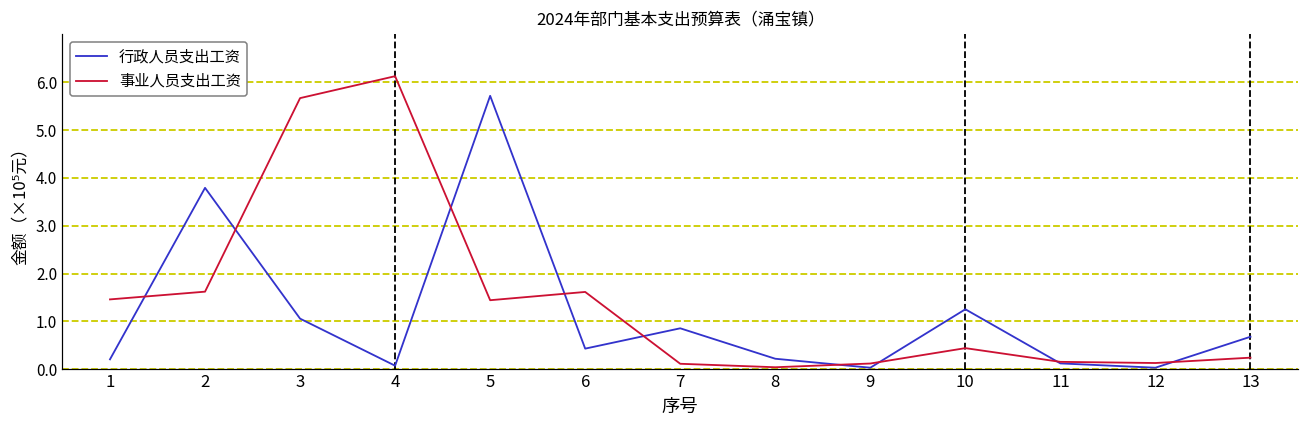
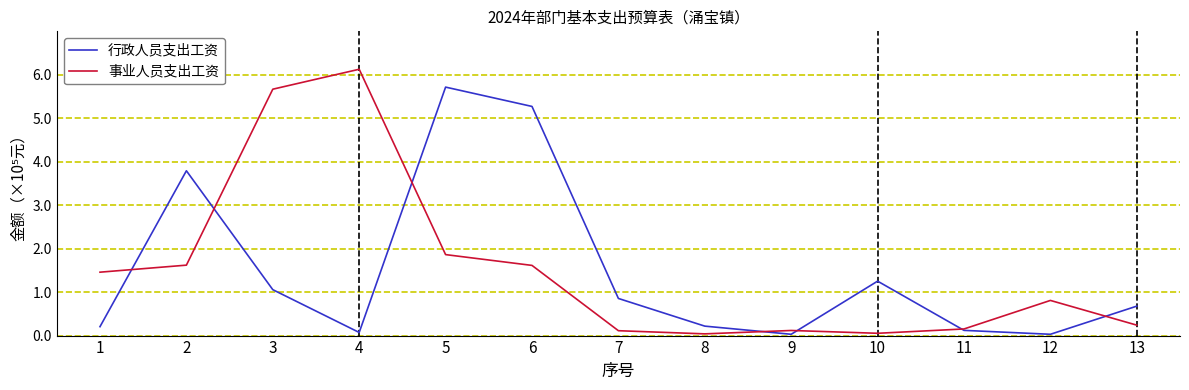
  {
    "行政人员支出工资": {
      "1": 0.2,
      "2": 3.8,
      "3": 1.1,
      "4": 0.1,
      "5": 5.7,
-     "6": 0.4,
+     "6": 5.3,
      "7": 0.9,
      "8": 0.2,
      "9": 0.0,
      "10": 1.3,
      "12": 0.0,
      "13": 0.7
    },
    "事业人员支出工资": {
      "1": 1.5,
      "2": 1.6,
      "3": 5.7,
      "4": 6.1,
-     "5": 1.4,
+     "5": 1.9,
      "6": 1.6,
      "7": 0.1,
      "8": 0.0,
      "9": 0.1,
-     "10": 0.4,
-     "12": 0.1,
+     "10": 0.1,
+     "12": 0.8,
      "13": 0.2
    }
  }
